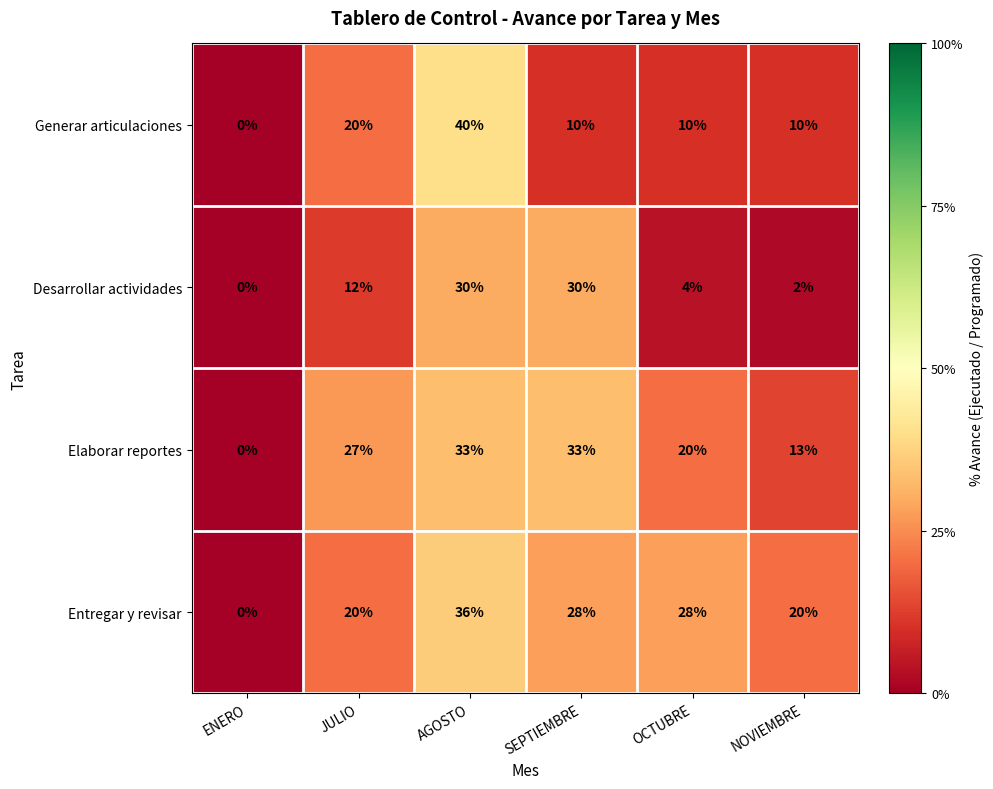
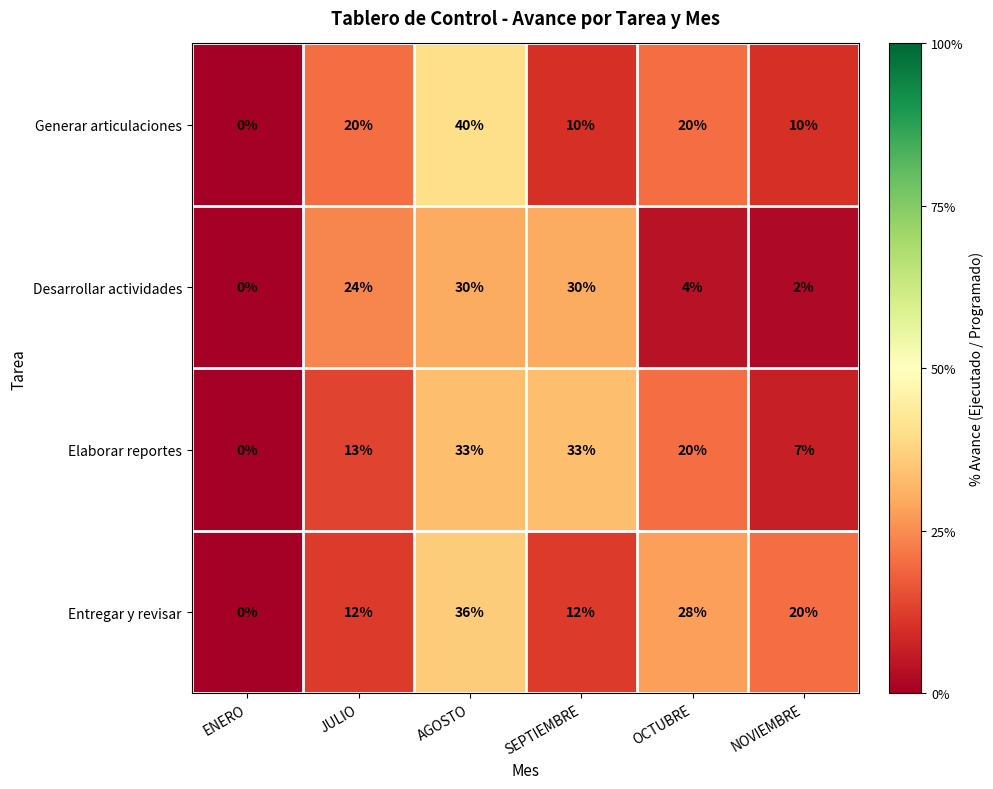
  {
    "Generar articulaciones": {
      "ENERO": "0%",
      "JULIO": "20%",
      "AGOSTO": "40%",
      "SEPTIEMBRE": "10%",
-     "OCTUBRE": "10%",
+     "OCTUBRE": "20%",
      "NOVIEMBRE": "10%"
    },
    "Desarrollar actividades": {
      "ENERO": "0%",
-     "JULIO": "12%",
+     "JULIO": "24%",
      "AGOSTO": "30%",
      "SEPTIEMBRE": "30%",
      "OCTUBRE": "4%",
      "NOVIEMBRE": "2%"
    },
    "Elaborar reportes": {
      "ENERO": "0%",
-     "JULIO": "27%",
+     "JULIO": "13%",
      "AGOSTO": "33%",
      "SEPTIEMBRE": "33%",
      "OCTUBRE": "20%",
-     "NOVIEMBRE": "13%"
+     "NOVIEMBRE": "7%"
    },
    "Entregar y revisar": {
      "ENERO": "0%",
-     "JULIO": "20%",
+     "JULIO": "12%",
      "AGOSTO": "36%",
-     "SEPTIEMBRE": "28%",
+     "SEPTIEMBRE": "12%",
      "OCTUBRE": "28%",
      "NOVIEMBRE": "20%"
    }
  }
